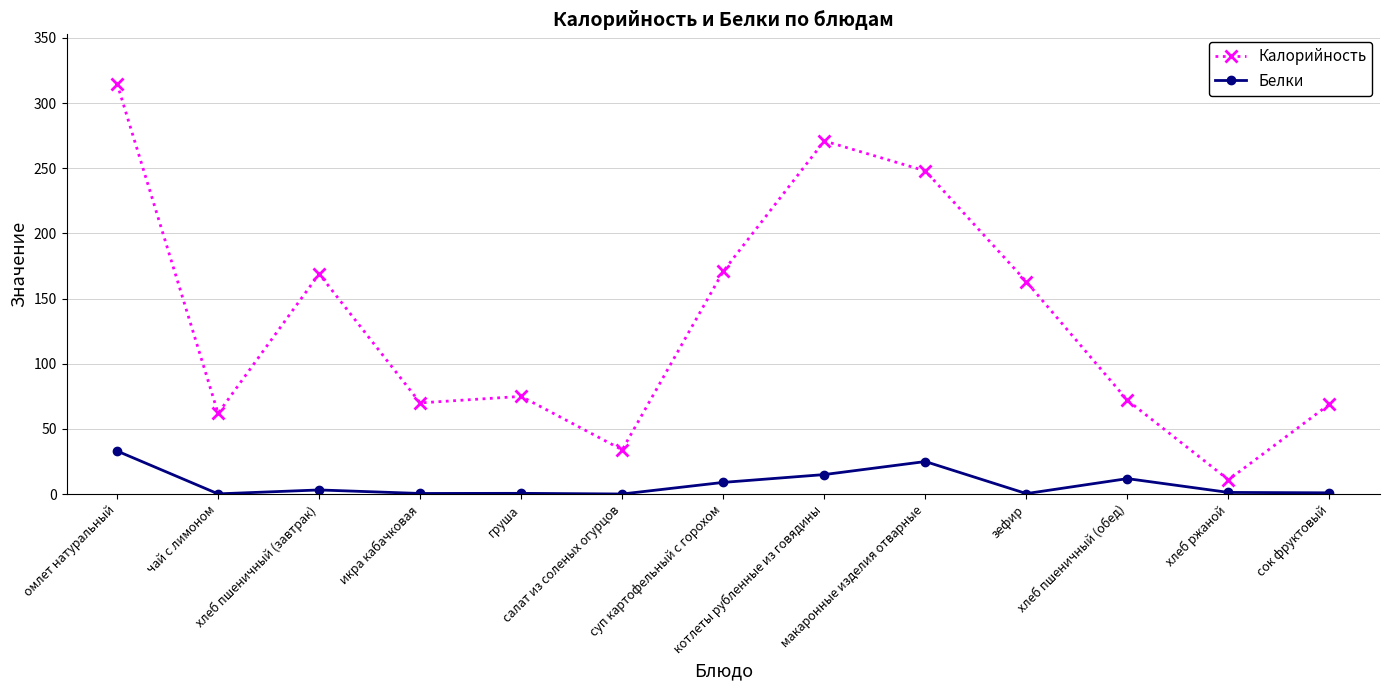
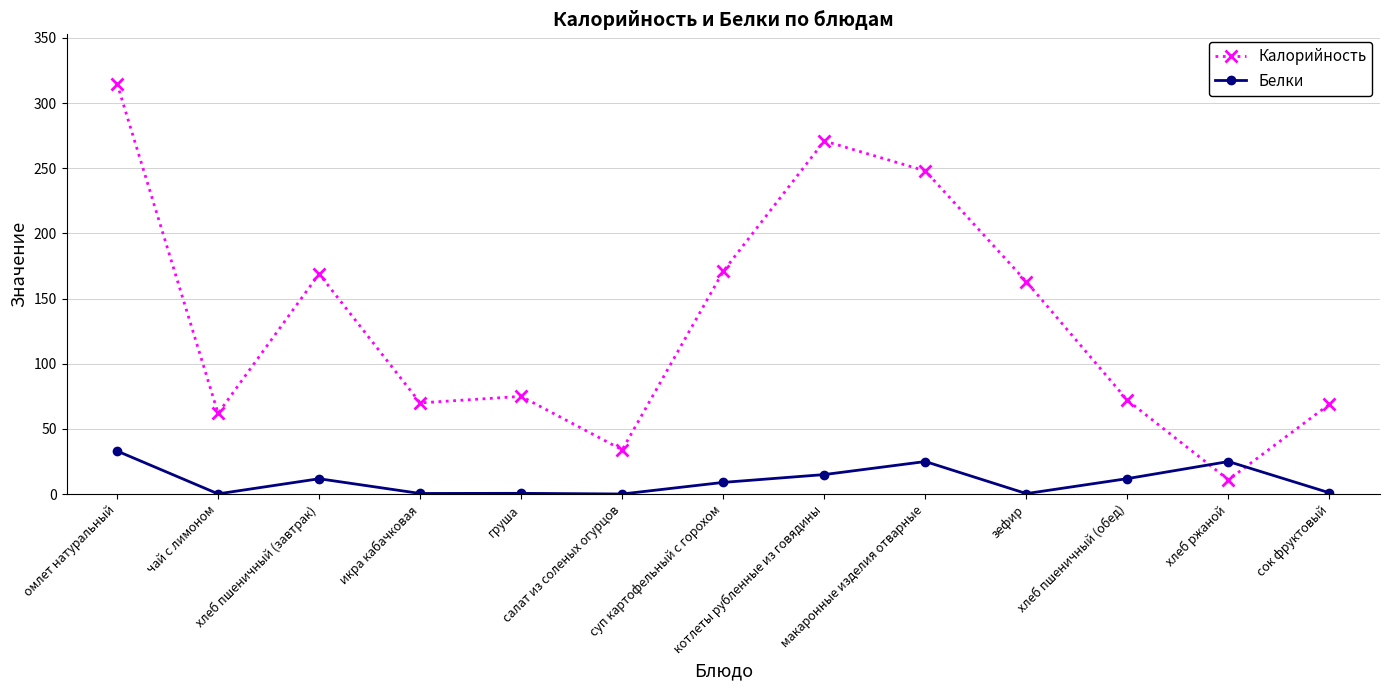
  {
    "Калорийность": {
      "омлет натуральный": 315,
      "чай с лимоном": 62,
      "хлеб пшеничный (завтрак)": 169,
      "икра кабачковая": 70,
      "груша": 75,
      "салат из соленых огурцов": 34,
      "суп картофельный с горохом": 171,
      "котлеты рубленные из говядины": 271,
      "макаронные изделия отварные": 248,
      "зефир": 163,
      "хлеб пшеничный (обед)": 72,
      "хлеб ржаной": 11,
      "сок фруктовый": 69
    },
    "Белки": {
      "омлет натуральный": 33,
      "чай с лимоном": 0,
-     "хлеб пшеничный (завтрак)": 3,
+     "хлеб пшеничный (завтрак)": 12,
      "икра кабачковая": 1,
      "груша": 1,
      "салат из соленых огурцов": 0,
      "суп картофельный с горохом": 9,
      "котлеты рубленные из говядины": 15,
      "макаронные изделия отварные": 25,
      "зефир": 0,
      "хлеб пшеничный (обед)": 12,
-     "хлеб ржаной": 1,
+     "хлеб ржаной": 25,
      "сок фруктовый": 1
    }
  }
